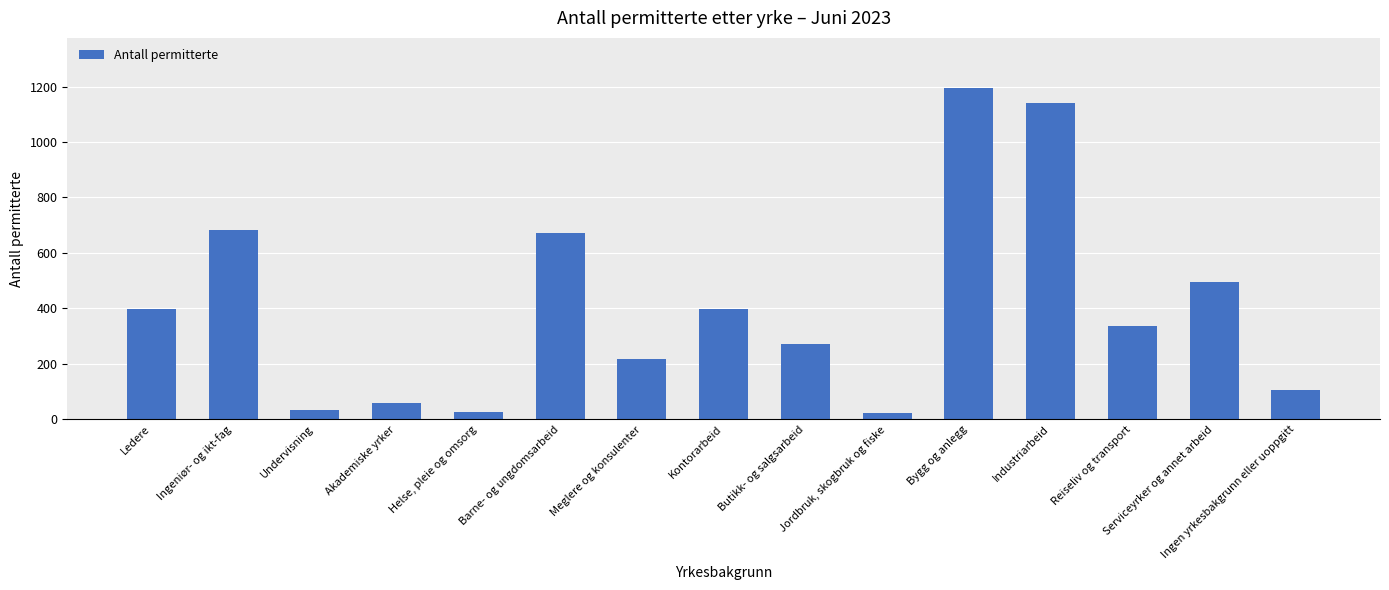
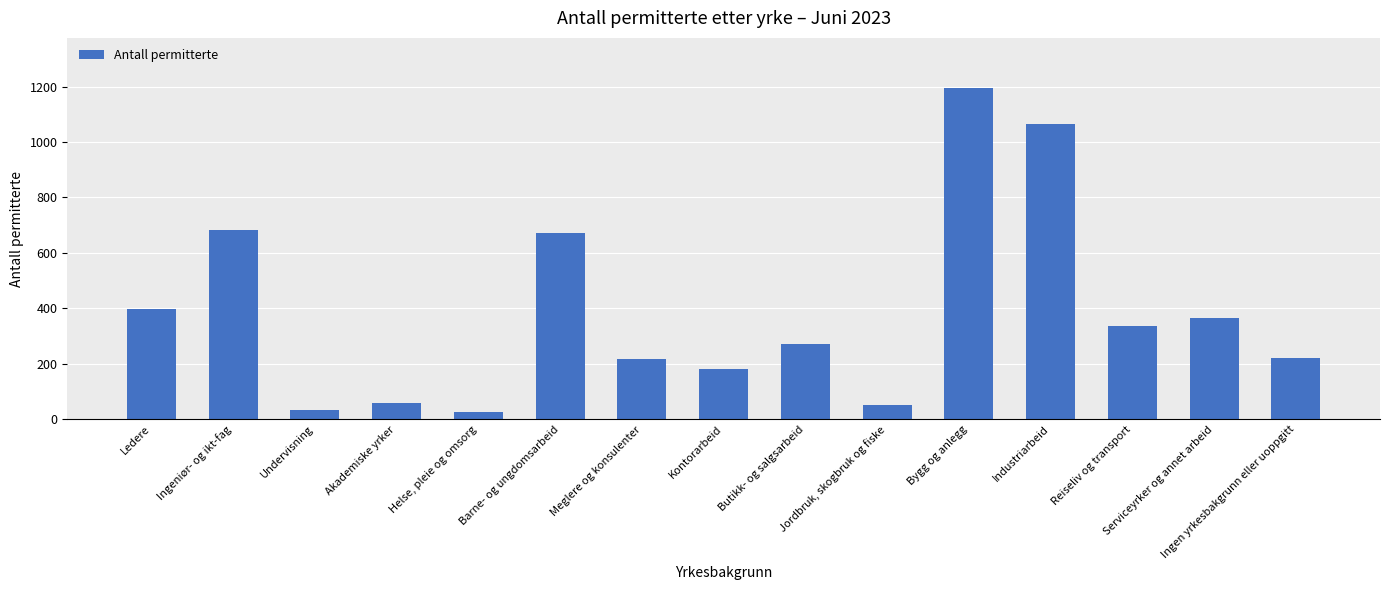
  {
    "Ledere": 400,
    "Ingeniør- og ikt-fag": 680,
    "Undervisning": 30,
    "Akademiske yrker": 60,
    "Helse, pleie og omsorg": 30,
    "Barne- og ungdomsarbeid": 670,
    "Meglere og konsulenter": 220,
-   "Kontorarbeid": 400,
+   "Kontorarbeid": 180,
    "Butikk- og salgsarbeid": 270,
-   "Jordbruk, skogbruk og fiske": 20,
+   "Jordbruk, skogbruk og fiske": 50,
    "Bygg og anlegg": 1200,
-   "Industriarbeid": 1140,
+   "Industriarbeid": 1070,
    "Reiseliv og transport": 340,
-   "Serviceyrker og annet arbeid": 500,
-   "Ingen yrkesbakgrunn eller uoppgitt": 110
+   "Serviceyrker og annet arbeid": 360,
+   "Ingen yrkesbakgrunn eller uoppgitt": 220
  }
